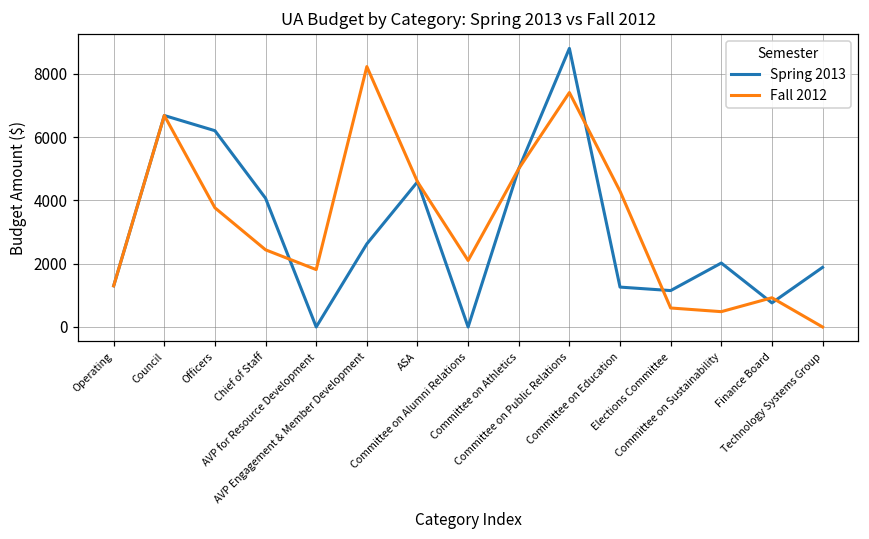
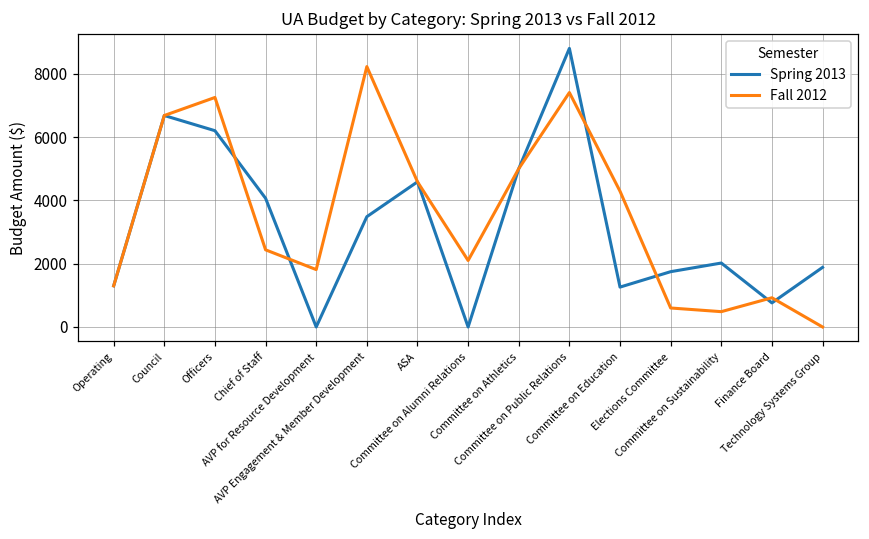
  {
    "Spring 2013": {
      "Officers": 6200,
      "Chief of Staff": 4100,
      "AVP for Resource Development": 0,
-     "AVP Engagement & Member Development": 2600,
+     "AVP Engagement & Member Development": 3500,
      "Committee on Alumni Relations": 0,
      "Committee on Public Relations": 8800,
      "Committee on Education": 1300,
-     "Elections Committee": 1200,
+     "Elections Committee": 1700,
      "Committee on Sustainability": 2000,
      "Finance Board": 800,
      "Technology Systems Group": 1900
    },
    "Fall 2012": {
-     "Officers": 3800,
+     "Officers": 7300,
      "Chief of Staff": 2400,
      "AVP for Resource Development": 1800,
      "AVP Engagement & Member Development": 8200,
      "Committee on Alumni Relations": 2100,
      "Committee on Public Relations": 7400,
      "Committee on Education": 4300,
      "Elections Committee": 600,
      "Committee on Sustainability": 500,
      "Finance Board": 900,
      "Technology Systems Group": 0
    }
  }
